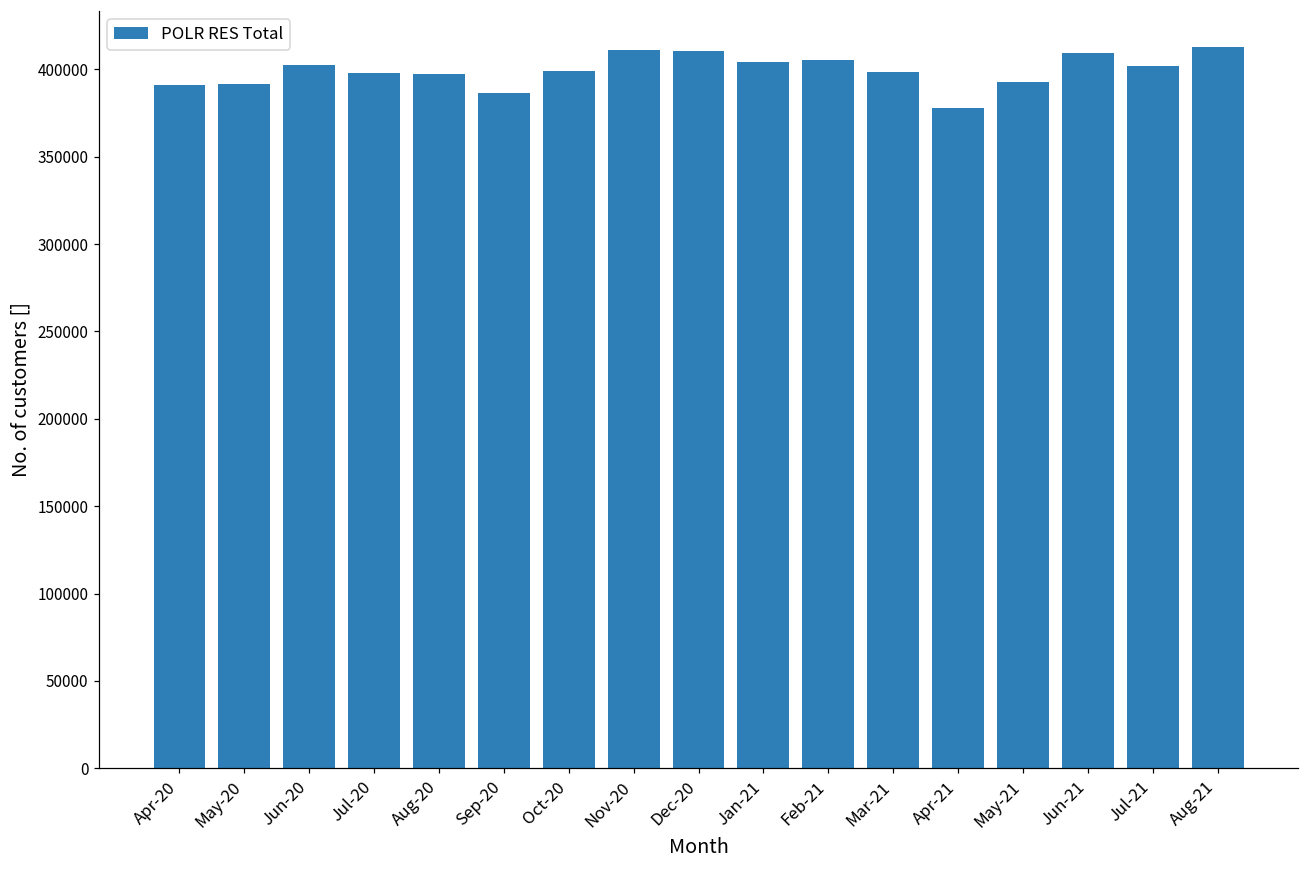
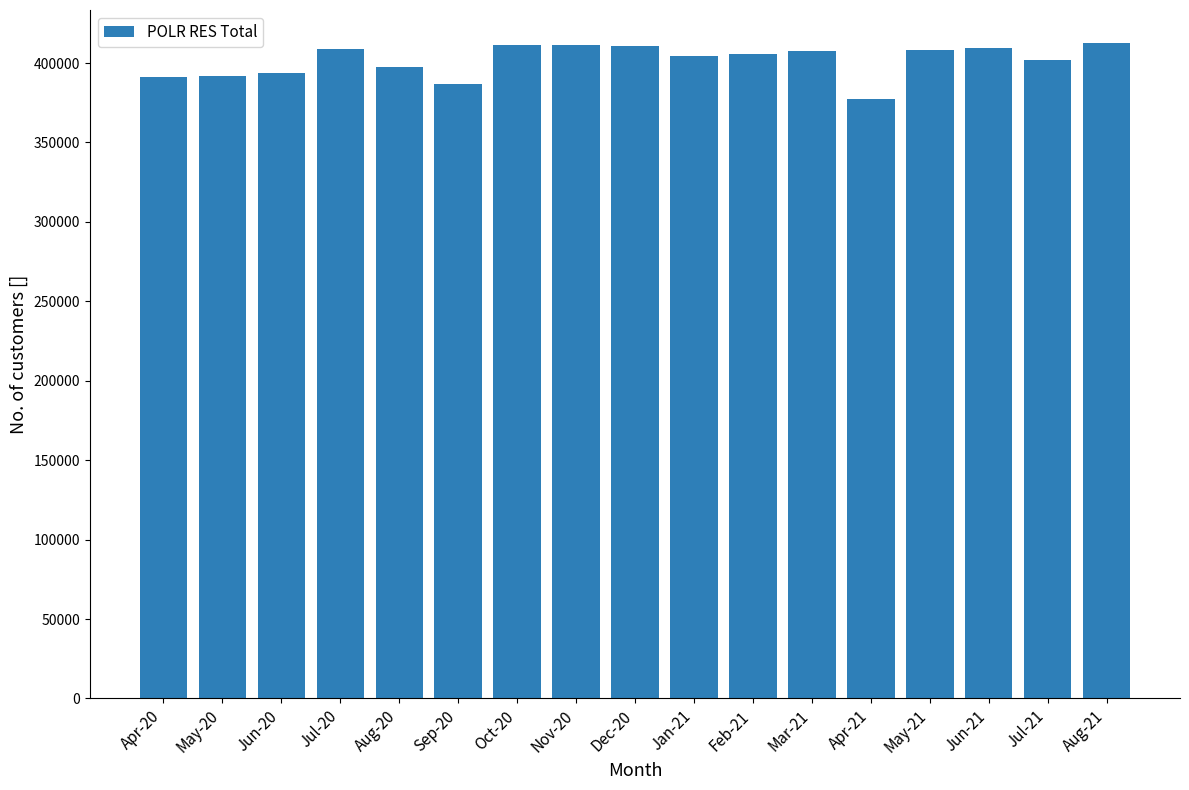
  {
    "Apr-20": 391000,
    "May-20": 392000,
-   "Jun-20": 403000,
-   "Jul-20": 398000,
+   "Jun-20": 394000,
+   "Jul-20": 409000,
    "Aug-20": 397000,
    "Sep-20": 387000,
-   "Oct-20": 399000,
+   "Oct-20": 411000,
    "Nov-20": 411000,
    "Dec-20": 411000,
    "Jan-21": 404000,
    "Feb-21": 405000,
-   "Mar-21": 399000,
+   "Mar-21": 407000,
    "Apr-21": 378000,
-   "May-21": 393000,
+   "May-21": 409000,
    "Jun-21": 410000,
    "Jul-21": 402000,
    "Aug-21": 413000
  }
